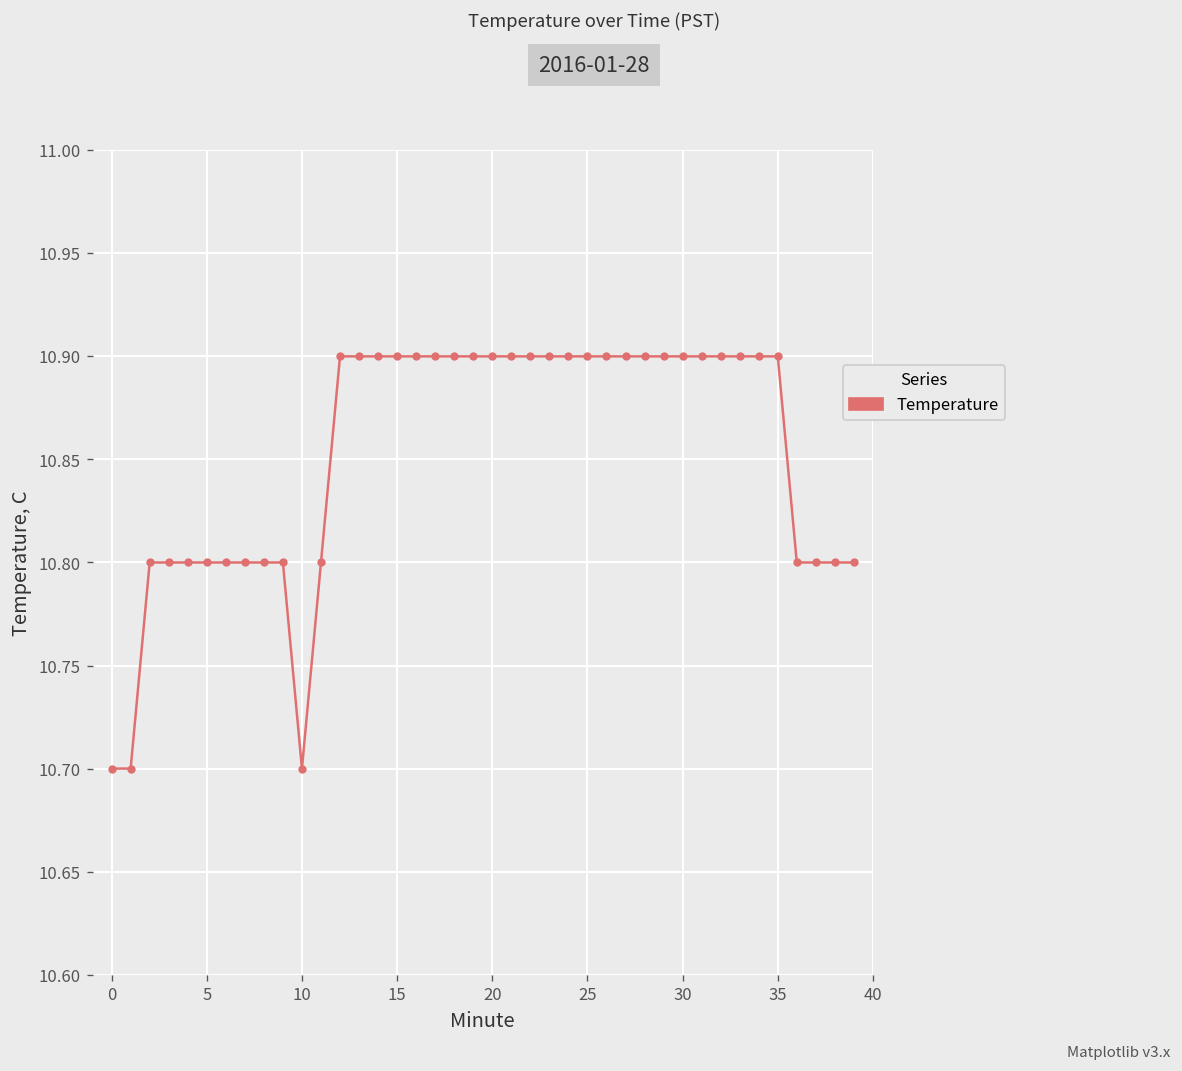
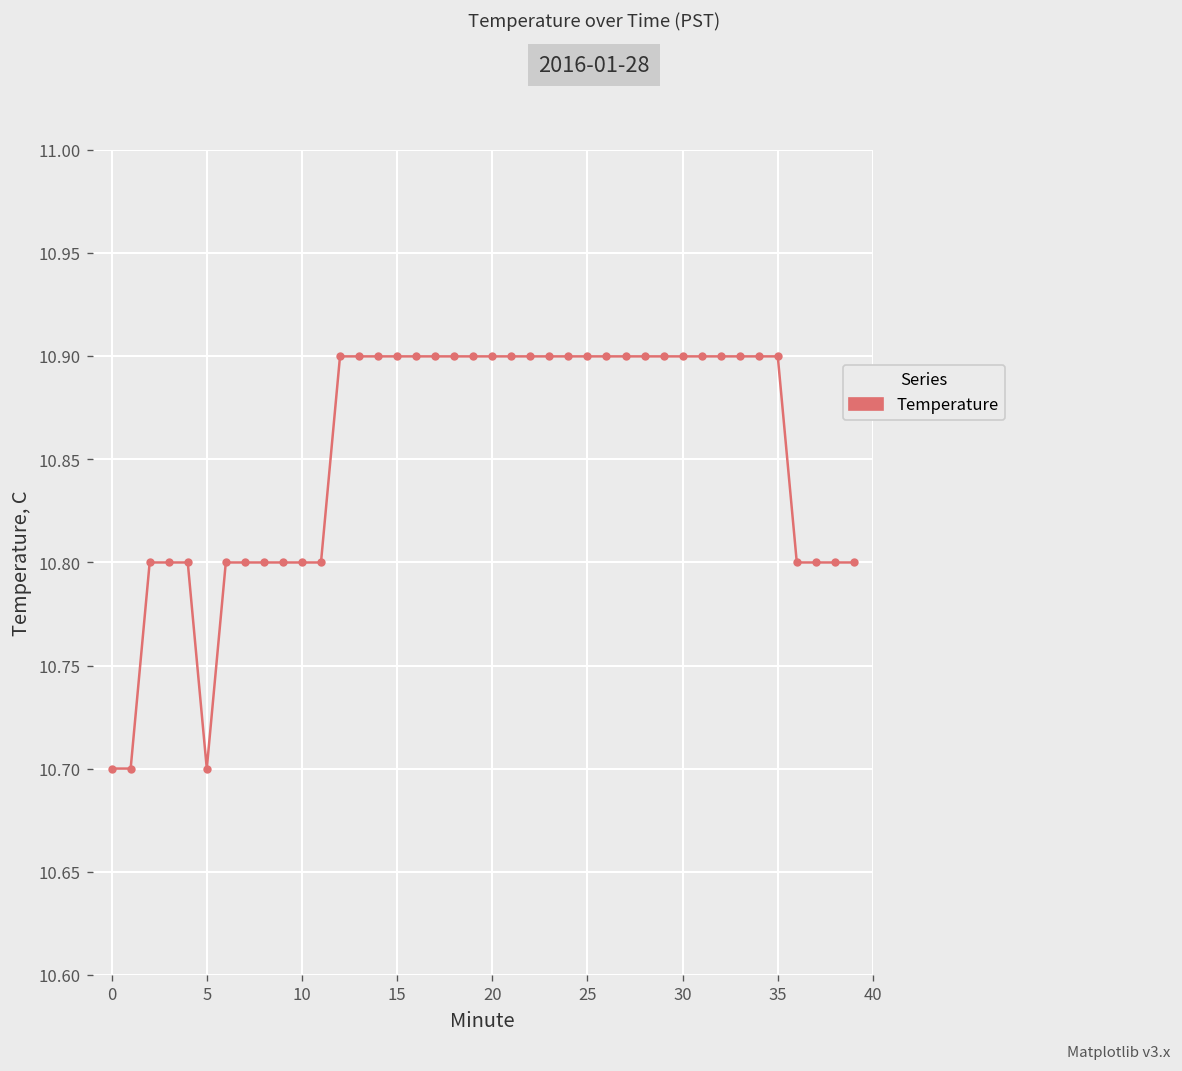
  {
    "0": 10.7,
-   "5": 10.8,
-   "10": 10.7,
+   "5": 10.7,
+   "10": 10.8,
    "15": 10.9,
    "20": 10.9,
    "25": 10.9,
    "30": 10.9,
    "35": 10.9
  }
